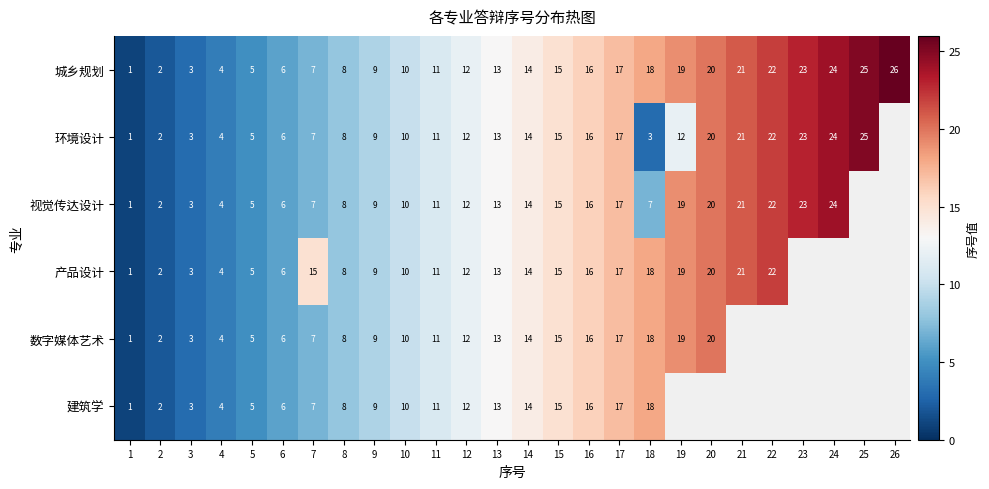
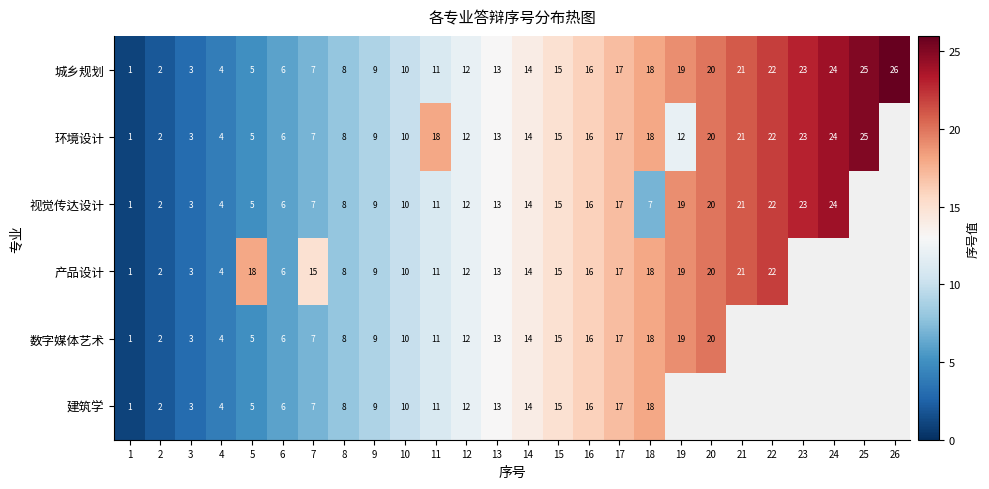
  {
    "城乡规划": {
      "1": 1,
      "2": 2,
      "3": 3,
      "4": 4,
      "5": 5,
      "6": 6,
      "7": 7,
      "8": 8,
      "9": 9,
      "10": 10,
      "11": 11,
      "12": 12,
      "13": 13,
      "14": 14,
      "15": 15,
      "16": 16,
      "17": 17,
      "18": 18,
      "19": 19,
      "20": 20,
      "21": 21,
      "22": 22,
      "23": 23,
      "24": 24,
      "25": 25,
      "26": 26
    },
    "环境设计": {
      "1": 1,
      "2": 2,
      "3": 3,
      "4": 4,
      "5": 5,
      "6": 6,
      "7": 7,
      "8": 8,
      "9": 9,
      "10": 10,
-     "11": 11,
+     "11": 18,
      "12": 12,
      "13": 13,
      "14": 14,
      "15": 15,
      "16": 16,
      "17": 17,
-     "18": 3,
+     "18": 18,
      "19": 12,
      "20": 20,
      "21": 21,
      "22": 22,
      "23": 23,
      "24": 24,
      "25": 25
    },
    "视觉传达设计": {
      "1": 1,
      "2": 2,
      "3": 3,
      "4": 4,
      "5": 5,
      "6": 6,
      "7": 7,
      "8": 8,
      "9": 9,
      "10": 10,
      "11": 11,
      "12": 12,
      "13": 13,
      "14": 14,
      "15": 15,
      "16": 16,
      "17": 17,
      "18": 7,
      "19": 19,
      "20": 20,
      "21": 21,
      "22": 22,
      "23": 23,
      "24": 24
    },
    "产品设计": {
      "1": 1,
      "2": 2,
      "3": 3,
      "4": 4,
-     "5": 5,
+     "5": 18,
      "6": 6,
      "7": 15,
      "8": 8,
      "9": 9,
      "10": 10,
      "11": 11,
      "12": 12,
      "13": 13,
      "14": 14,
      "15": 15,
      "16": 16,
      "17": 17,
      "18": 18,
      "19": 19,
      "20": 20,
      "21": 21,
      "22": 22
    },
    "数字媒体艺术": {
      "1": 1,
      "2": 2,
      "3": 3,
      "4": 4,
      "5": 5,
      "6": 6,
      "7": 7,
      "8": 8,
      "9": 9,
      "10": 10,
      "11": 11,
      "12": 12,
      "13": 13,
      "14": 14,
      "15": 15,
      "16": 16,
      "17": 17,
      "18": 18,
      "19": 19,
      "20": 20
    },
    "建筑学": {
      "1": 1,
      "2": 2,
      "3": 3,
      "4": 4,
      "5": 5,
      "6": 6,
      "7": 7,
      "8": 8,
      "9": 9,
      "10": 10,
      "11": 11,
      "12": 12,
      "13": 13,
      "14": 14,
      "15": 15,
      "16": 16,
      "17": 17,
      "18": 18
    }
  }
